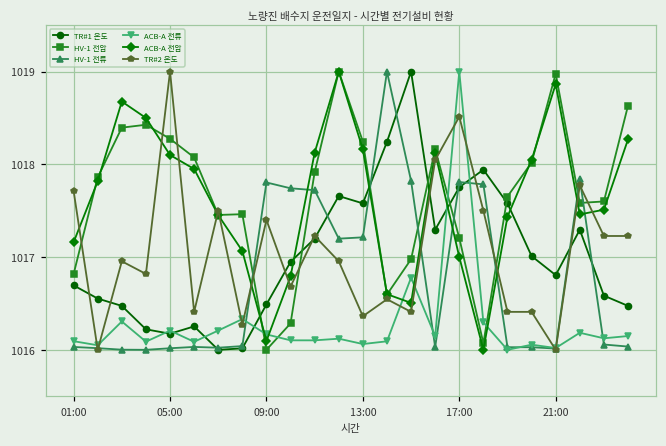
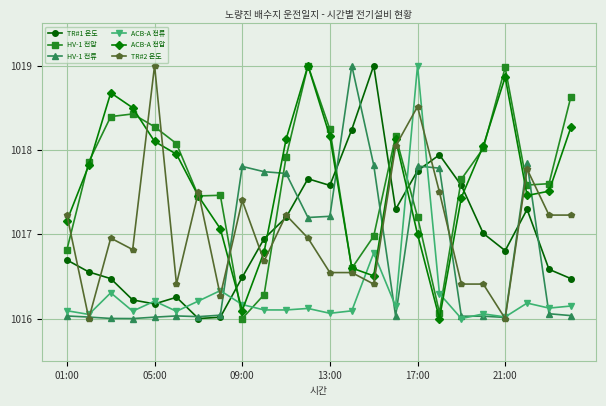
  {
    "TR#2 온도": {
-     "01:00": 1017.7,
+     "01:00": 1017.2,
      "05:00": 1019.0,
      "09:00": 1017.4,
-     "13:00": 1016.4,
+     "13:00": 1016.5,
      "17:00": 1018.5
    }
  }
